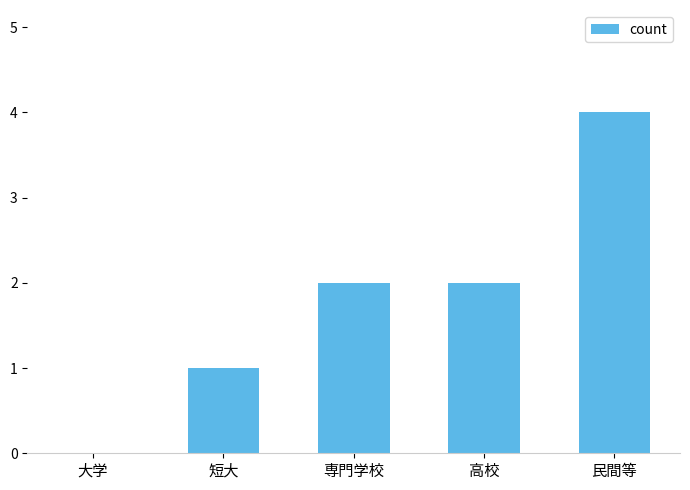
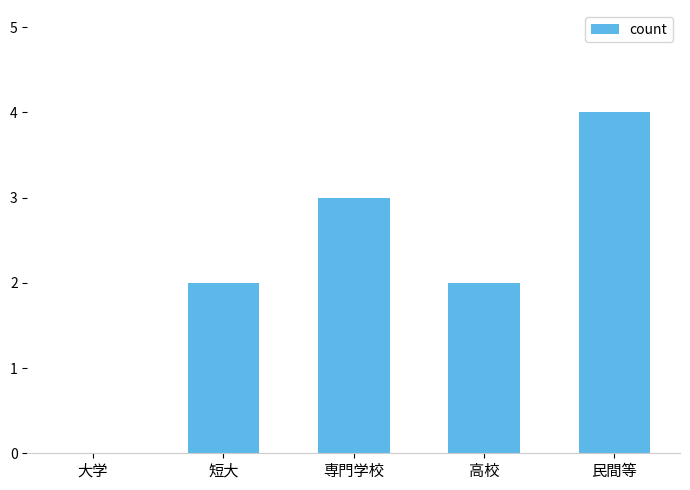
  {
    "大学": 0,
-   "短大": 1,
-   "専門学校": 2,
+   "短大": 2,
+   "専門学校": 3,
    "高校": 2,
    "民間等": 4
  }
